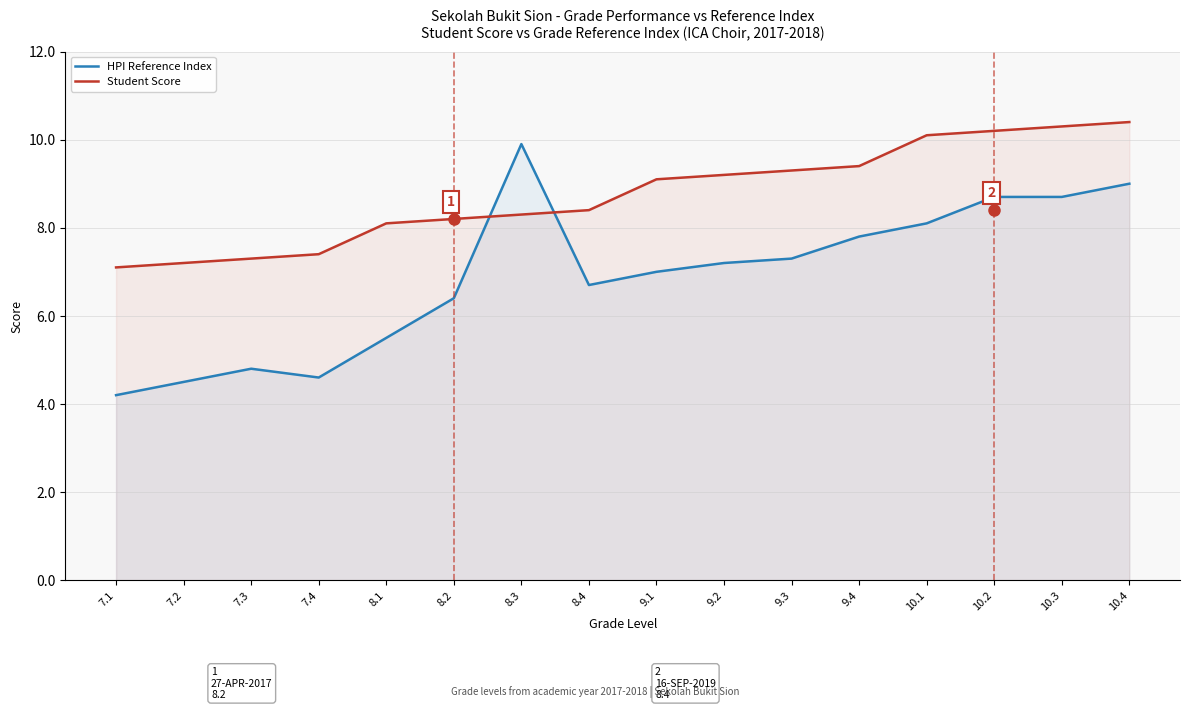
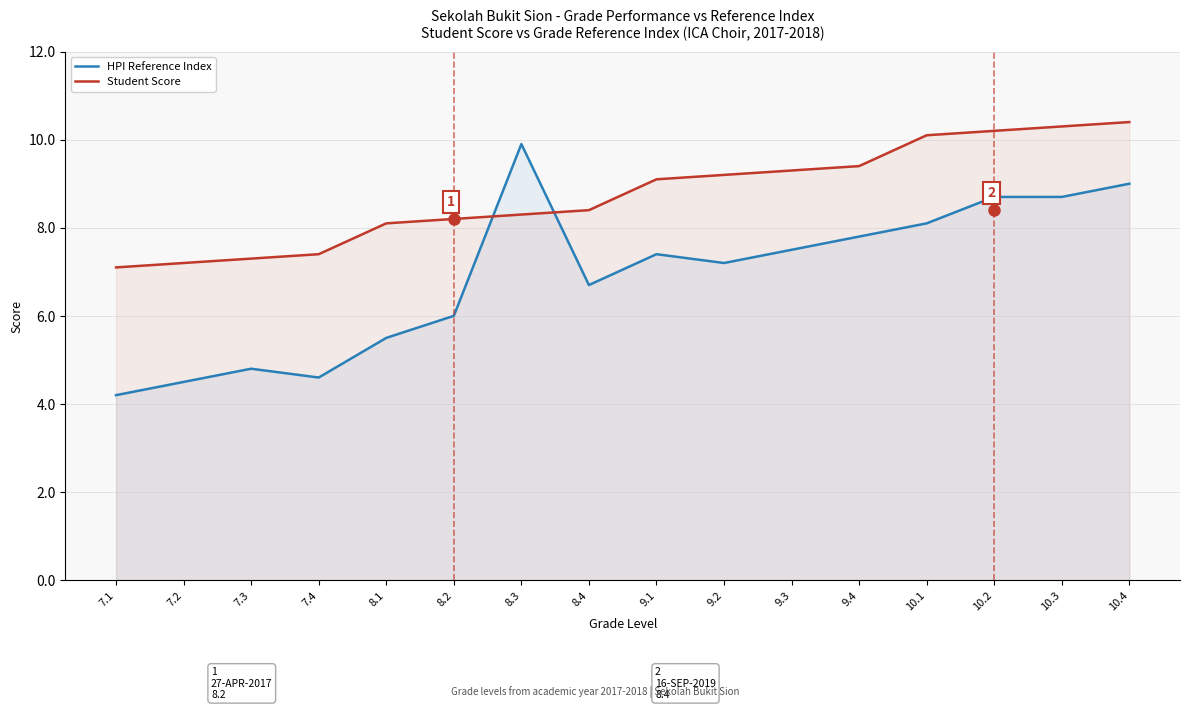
  {
    "HPI Reference Index": {
      "7.1": 4.2,
      "7.2": 4.5,
      "7.3": 4.8,
      "7.4": 4.6,
      "8.1": 5.5,
-     "8.2": 6.4,
+     "8.2": 6.0,
      "8.3": 9.9,
      "8.4": 6.7,
-     "9.1": 7.0,
+     "9.1": 7.4,
      "9.2": 7.2,
-     "9.3": 7.3,
+     "9.3": 7.5,
      "9.4": 7.8,
      "10.1": 8.1,
      "10.3": 8.7,
      "10.4": 9.0
    }
  }
